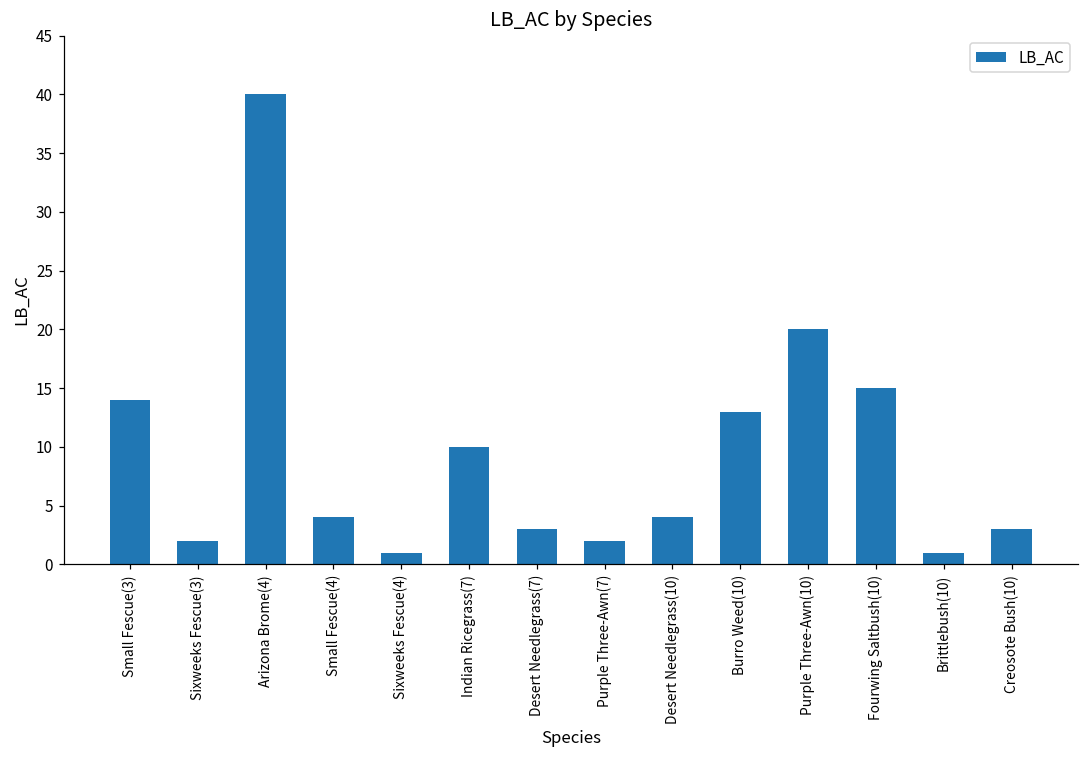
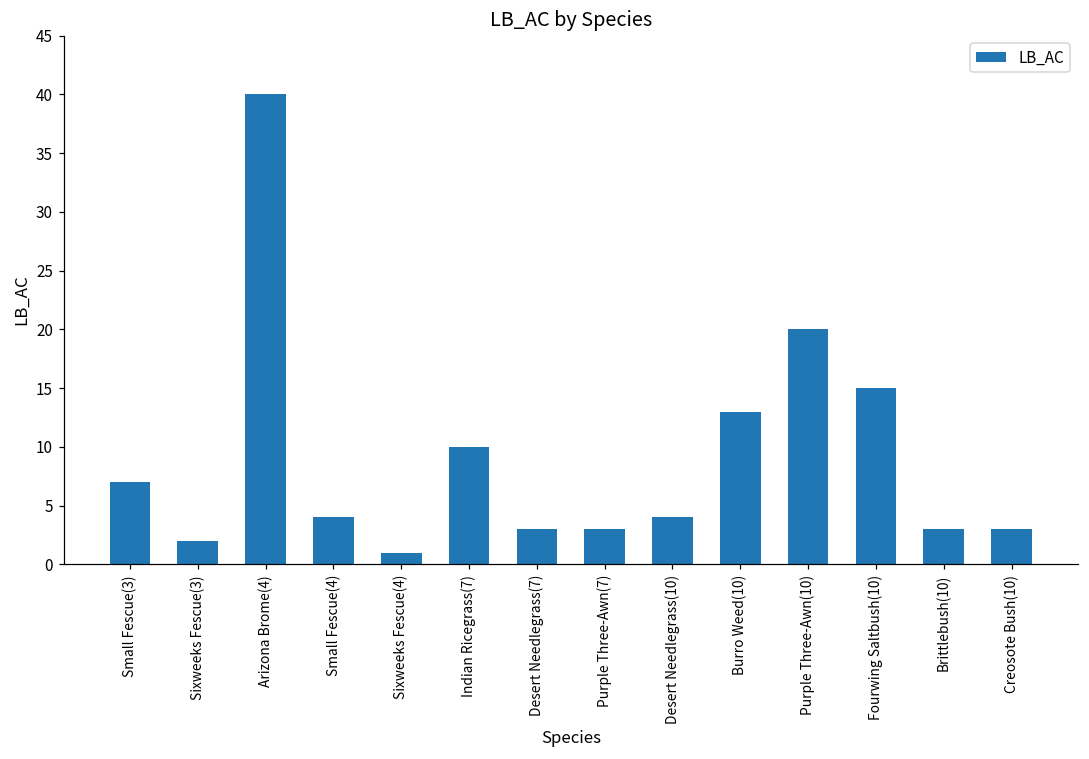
  {
-   "Small Fescue(3)": 14,
+   "Small Fescue(3)": 7,
    "Sixweeks Fescue(3)": 2,
    "Arizona Brome(4)": 40,
    "Small Fescue(4)": 4,
    "Sixweeks Fescue(4)": 1,
    "Indian Ricegrass(7)": 10,
    "Desert Needlegrass(7)": 3,
-   "Purple Three-Awn(7)": 2,
+   "Purple Three-Awn(7)": 3,
    "Desert Needlegrass(10)": 4,
    "Burro Weed(10)": 13,
    "Purple Three-Awn(10)": 20,
    "Fourwing Saltbush(10)": 15,
-   "Brittlebush(10)": 1,
+   "Brittlebush(10)": 3,
    "Creosote Bush(10)": 3
  }
